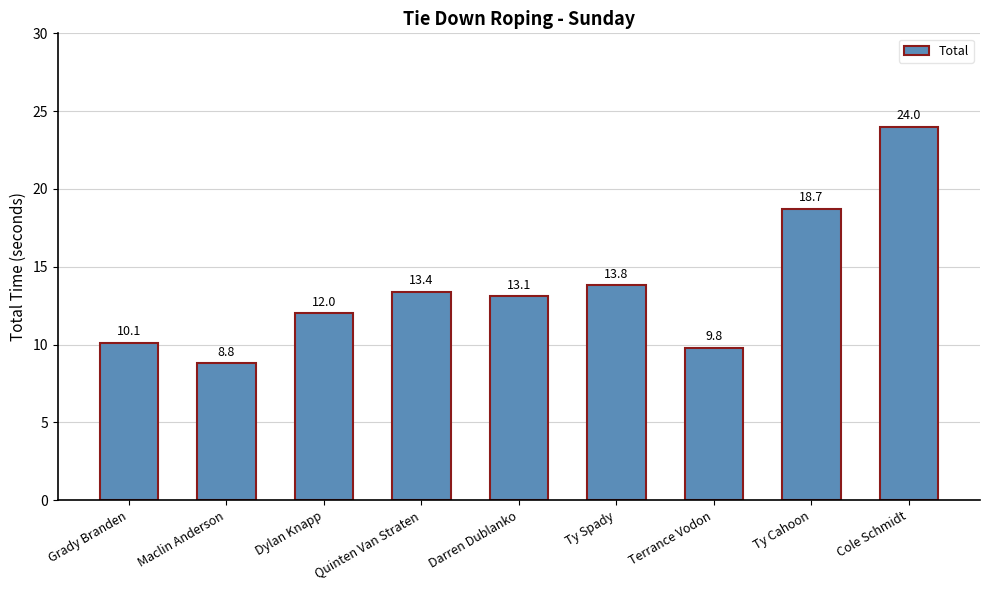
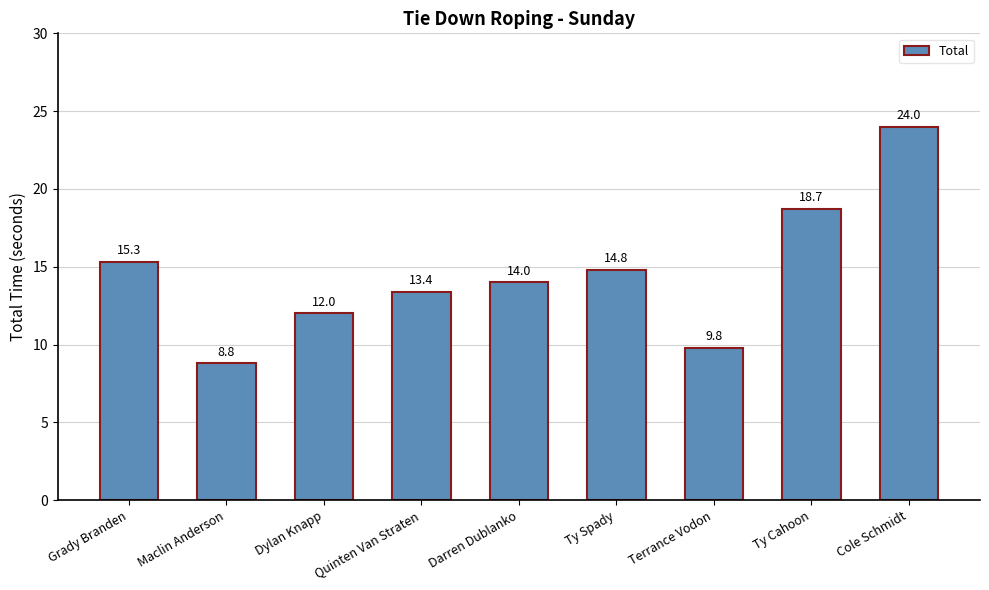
  {
-   "Grady Branden": 10.1,
+   "Grady Branden": 15.3,
    "Maclin Anderson": 8.8,
    "Dylan Knapp": 12.0,
    "Quinten Van Straten": 13.4,
-   "Darren Dublanko": 13.1,
-   "Ty Spady": 13.8,
+   "Darren Dublanko": 14.0,
+   "Ty Spady": 14.8,
    "Terrance Vodon": 9.8,
    "Ty Cahoon": 18.7,
    "Cole Schmidt": 24.0
  }
